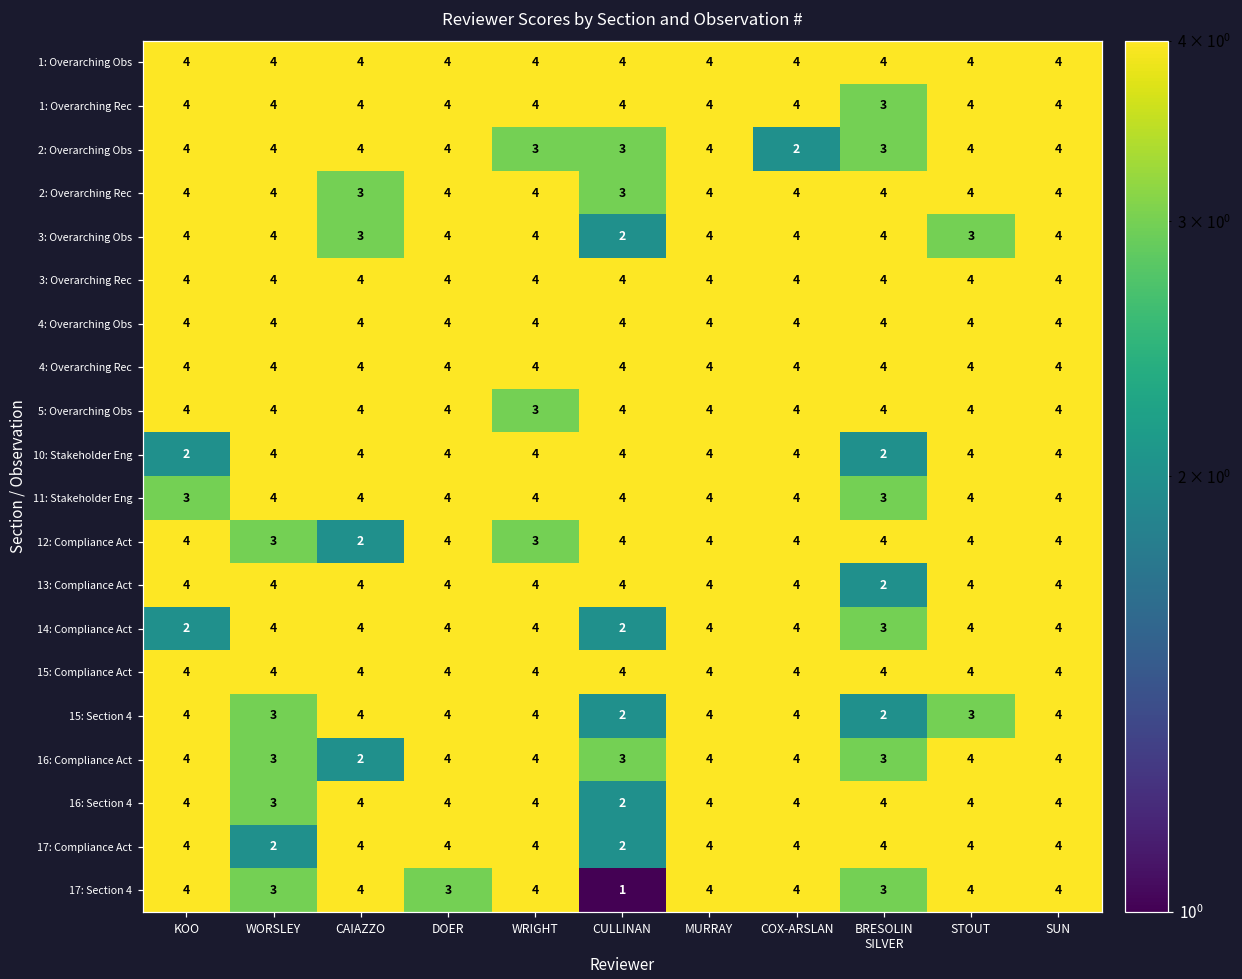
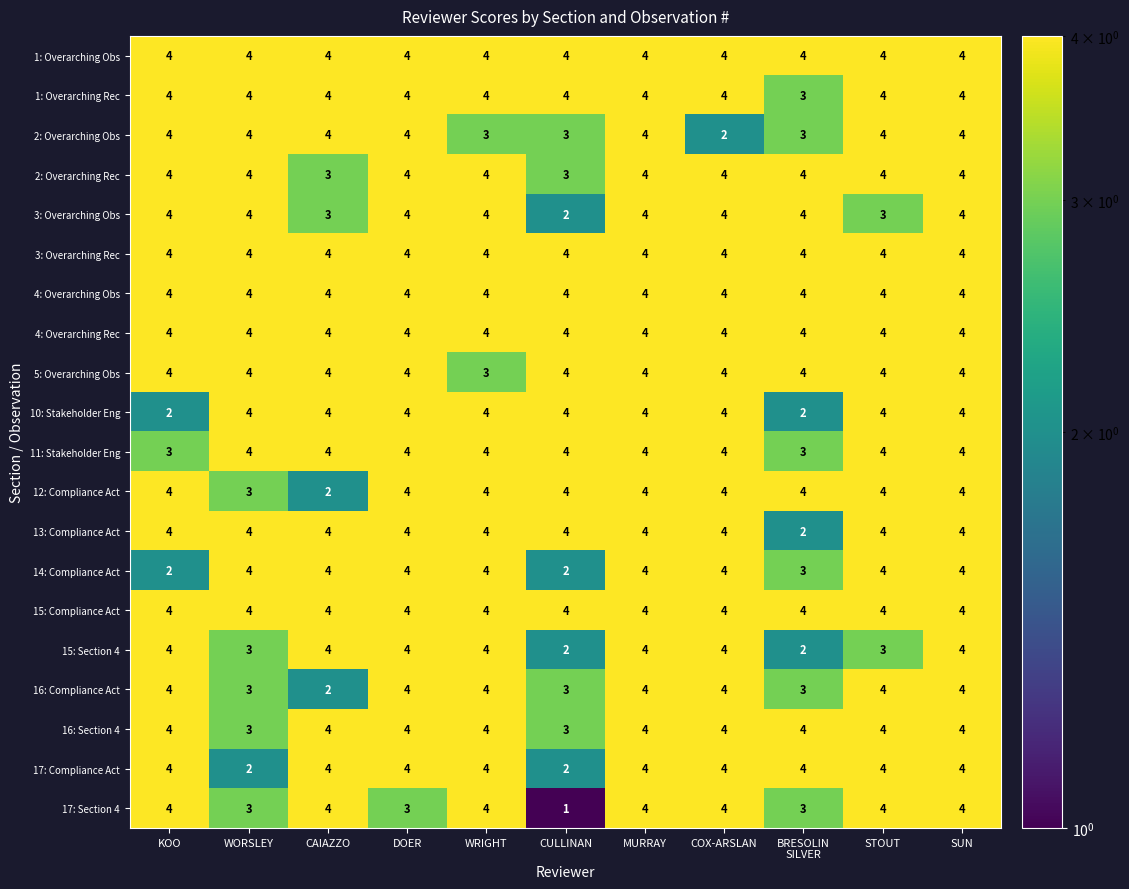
  {
    "12: Compliance Act": {
      "KOO": 4,
      "WORSLEY": 3,
      "CAIAZZO": 2,
      "DOER": 4,
-     "WRIGHT": 3,
+     "WRIGHT": 4,
      "CULLINAN": 4,
      "MURRAY": 4,
      "COX-ARSLAN": 4,
      "BRESOLIN SILVER": 4,
      "STOUT": 4,
      "SUN": 4
    },
    "16: Section 4": {
      "KOO": 4,
      "WORSLEY": 3,
      "CAIAZZO": 4,
      "DOER": 4,
      "WRIGHT": 4,
-     "CULLINAN": 2,
+     "CULLINAN": 3,
      "MURRAY": 4,
      "COX-ARSLAN": 4,
      "BRESOLIN SILVER": 4,
      "STOUT": 4,
      "SUN": 4
    }
  }
